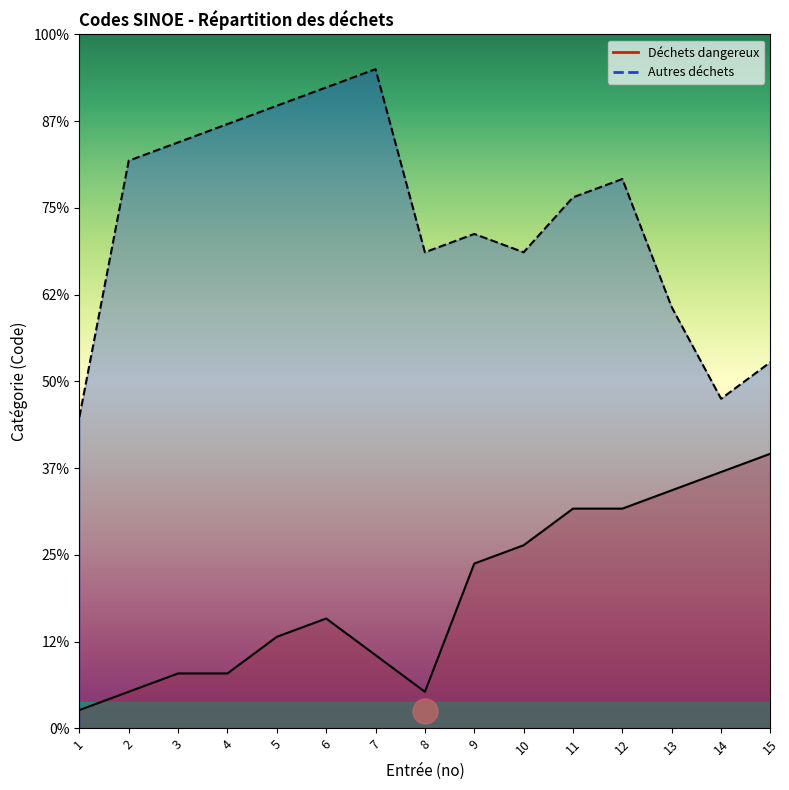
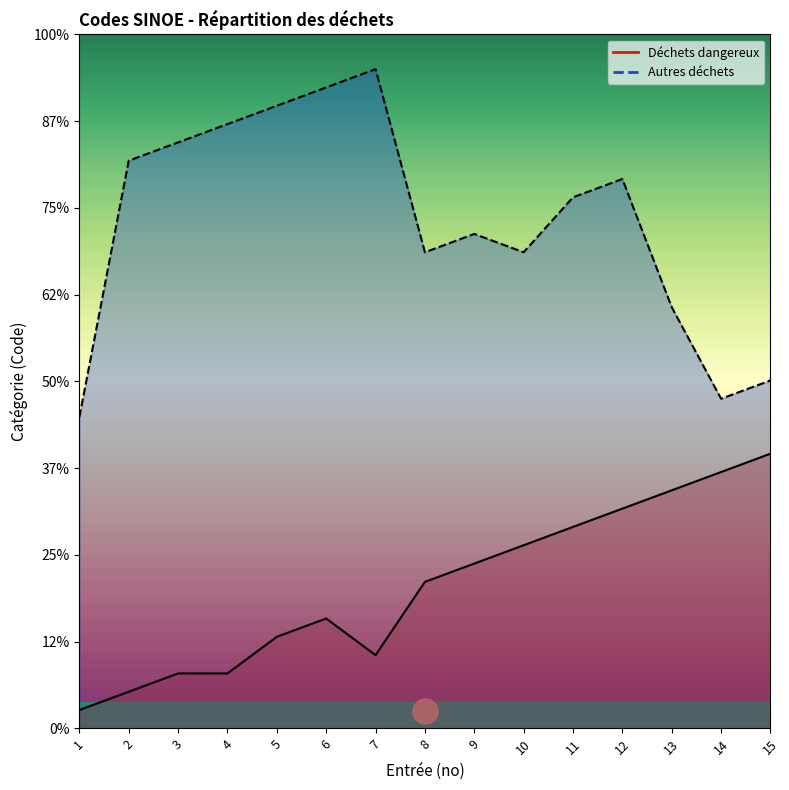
  {
    "Déchets dangereux": {
      "2": "5%",
      "3": "8%",
      "4": "8%",
      "5": "13%",
      "6": "16%",
      "7": "11%",
-     "8": "5%",
+     "8": "21%",
      "9": "24%",
      "10": "26%",
-     "11": "32%",
+     "11": "29%",
      "12": "32%",
      "13": "34%",
      "14": "37%",
      "15": "40%"
    },
    "Autres déchets": {
      "1": "45%",
      "2": "82%",
      "3": "84%",
      "4": "87%",
      "5": "90%",
      "6": "92%",
      "7": "95%",
      "8": "69%",
      "9": "71%",
      "10": "69%",
      "11": "77%",
      "12": "79%",
      "13": "61%",
      "14": "48%",
-     "15": "53%"
+     "15": "50%"
    }
  }
